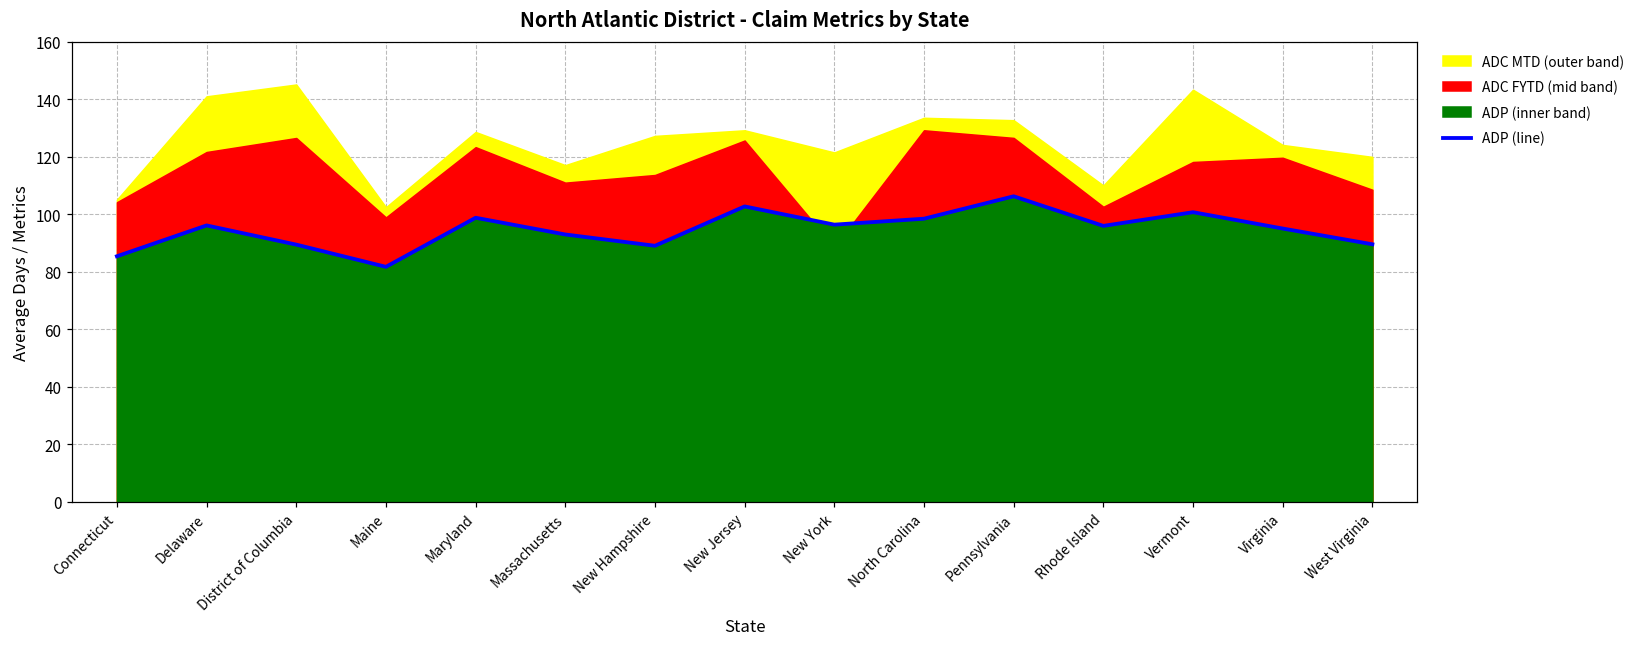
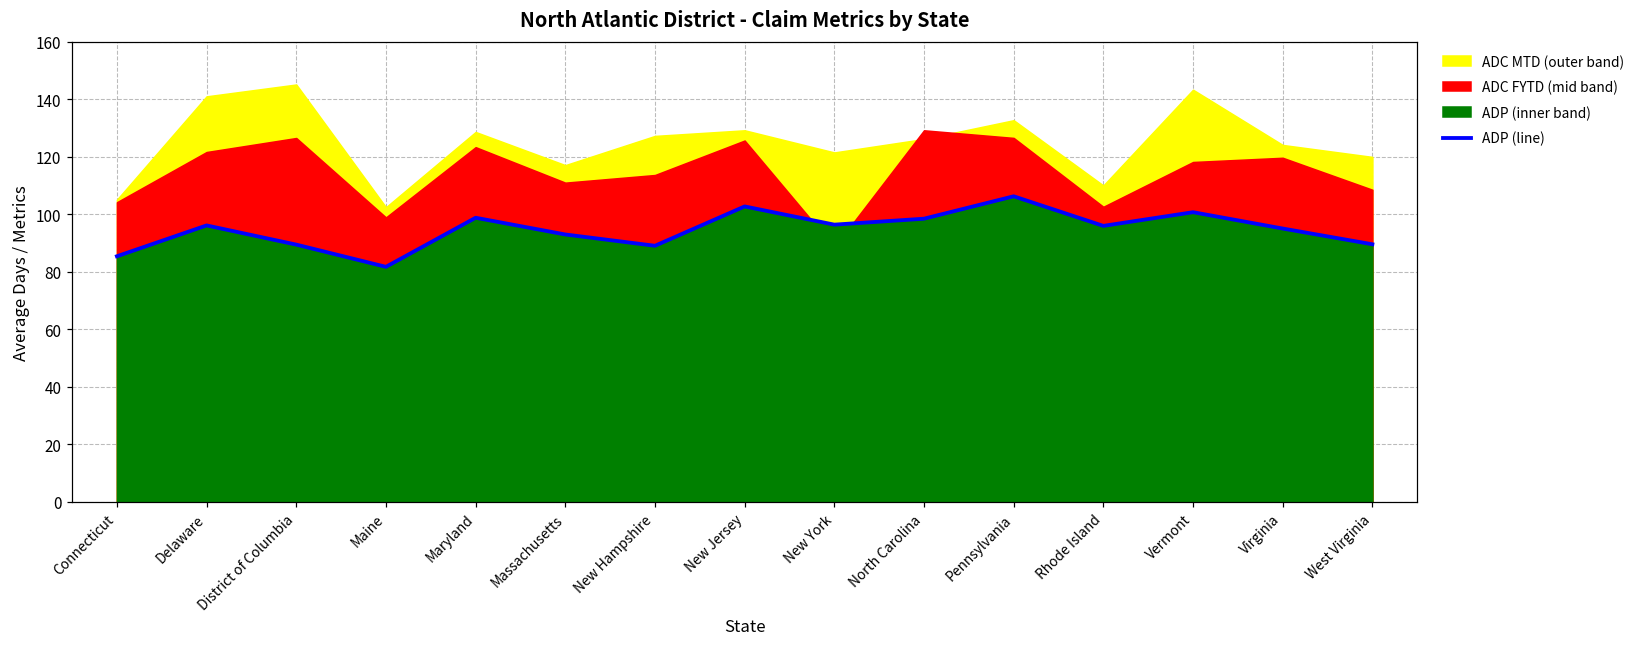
  {
    "ADC MTD (outer band)": {
      "Delaware": 141,
      "District of Columbia": 145,
      "Maine": 102,
      "Maryland": 129,
      "Massachusetts": 117,
      "New Hampshire": 127,
      "New Jersey": 129,
      "New York": 121,
-     "North Carolina": 134,
+     "North Carolina": 126,
      "Pennsylvania": 133,
      "Rhode Island": 110,
      "Vermont": 143,
      "Virginia": 124,
      "West Virginia": 120
    },
    "ADC FYTD (mid band)": {
      "Delaware": 122,
      "District of Columbia": 127,
      "Maine": 99,
      "Maryland": 123,
      "Massachusetts": 111,
      "New Hampshire": 114,
      "New Jersey": 126,
      "North Carolina": 129,
      "Pennsylvania": 127,
      "Rhode Island": 103,
      "Vermont": 118,
      "Virginia": 120,
      "West Virginia": 109
    },
    "ADP (inner band)": {
      "Connecticut": 85,
      "Delaware": 96,
      "District of Columbia": 89,
      "Maine": 82,
      "Maryland": 99,
      "Massachusetts": 93,
      "New Hampshire": 89,
      "New Jersey": 103,
      "New York": 96,
      "North Carolina": 98,
      "Pennsylvania": 106,
      "Rhode Island": 96,
      "Vermont": 101,
      "Virginia": 95,
      "West Virginia": 90
    }
  }
